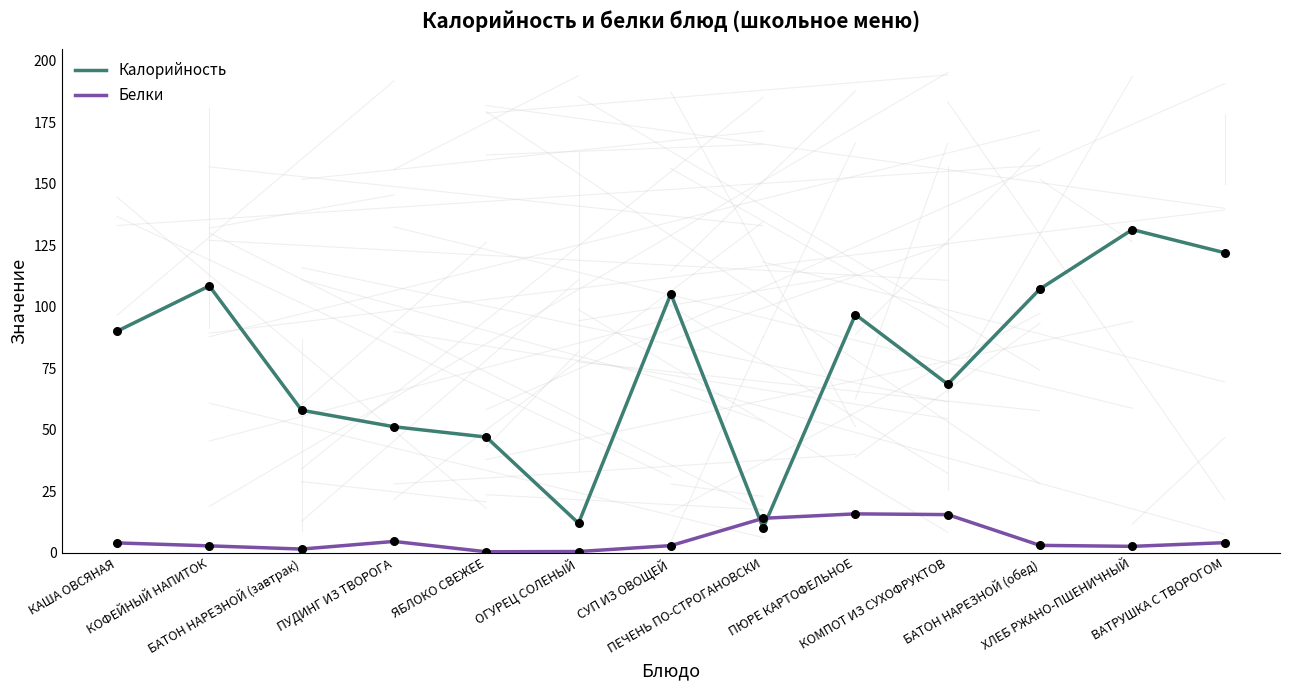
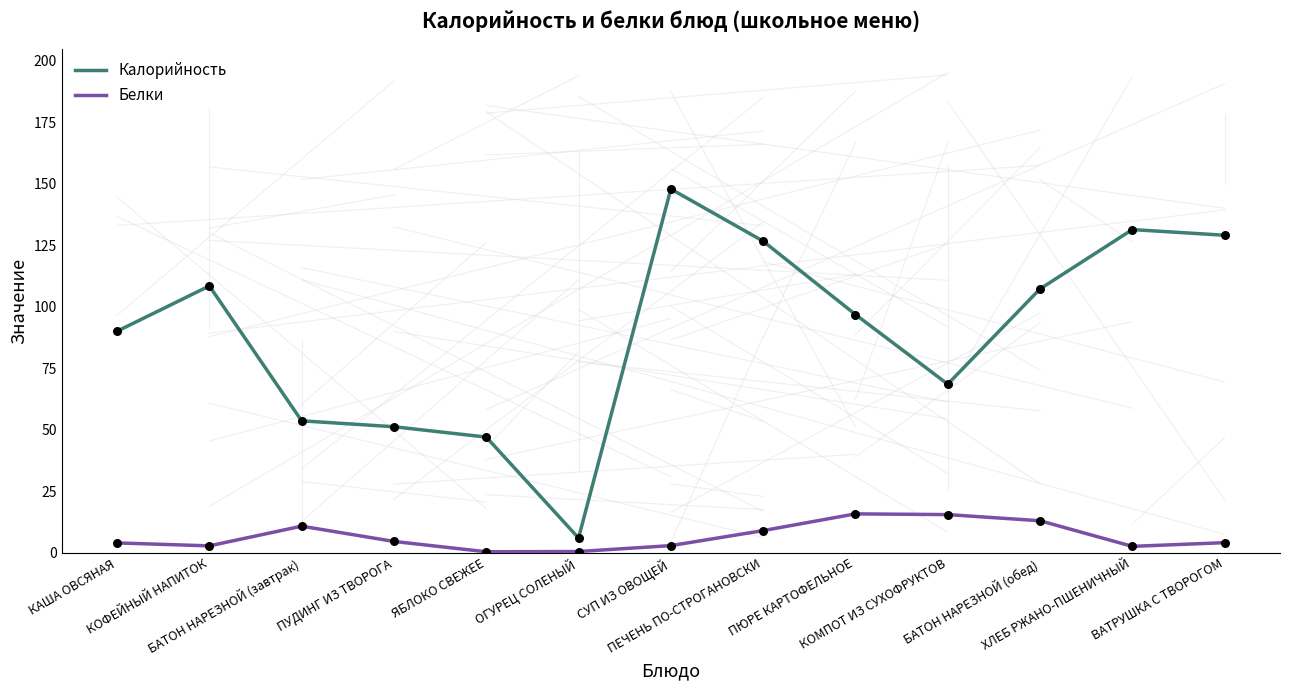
  {
    "Калорийность": {
      "КАША ОВСЯНАЯ": 90,
      "КОФЕЙНЫЙ НАПИТОК": 108,
-     "БАТОН НАРЕЗНОЙ (завтрак)": 58,
+     "БАТОН НАРЕЗНОЙ (завтрак)": 54,
      "ПУДИНГ ИЗ ТВОРОГА": 51,
      "ЯБЛОКО СВЕЖЕЕ": 47,
-     "ОГУРЕЦ СОЛЕНЫЙ": 12,
-     "СУП ИЗ ОВОЩЕЙ": 105,
-     "ПЕЧЕНЬ ПО-СТРОГАНОВСКИ": 10,
+     "ОГУРЕЦ СОЛЕНЫЙ": 6,
+     "СУП ИЗ ОВОЩЕЙ": 148,
+     "ПЕЧЕНЬ ПО-СТРОГАНОВСКИ": 127,
      "ПЮРЕ КАРТОФЕЛЬНОЕ": 97,
      "КОМПОТ ИЗ СУХОФРУКТОВ": 69,
      "БАТОН НАРЕЗНОЙ (обед)": 107,
      "ХЛЕБ РЖАНО-ПШЕНИЧНЫЙ": 131,
-     "ВАТРУШКА С ТВОРОГОМ": 122
+     "ВАТРУШКА С ТВОРОГОМ": 129
    },
    "Белки": {
      "КАША ОВСЯНАЯ": 4,
      "КОФЕЙНЫЙ НАПИТОК": 3,
-     "БАТОН НАРЕЗНОЙ (завтрак)": 2,
+     "БАТОН НАРЕЗНОЙ (завтрак)": 11,
      "ПУДИНГ ИЗ ТВОРОГА": 5,
      "ЯБЛОКО СВЕЖЕЕ": 0,
      "ОГУРЕЦ СОЛЕНЫЙ": 1,
      "СУП ИЗ ОВОЩЕЙ": 3,
-     "ПЕЧЕНЬ ПО-СТРОГАНОВСКИ": 14,
+     "ПЕЧЕНЬ ПО-СТРОГАНОВСКИ": 9,
      "ПЮРЕ КАРТОФЕЛЬНОЕ": 16,
      "КОМПОТ ИЗ СУХОФРУКТОВ": 16,
-     "БАТОН НАРЕЗНОЙ (обед)": 3,
+     "БАТОН НАРЕЗНОЙ (обед)": 13,
      "ХЛЕБ РЖАНО-ПШЕНИЧНЫЙ": 3,
      "ВАТРУШКА С ТВОРОГОМ": 4
    }
  }
